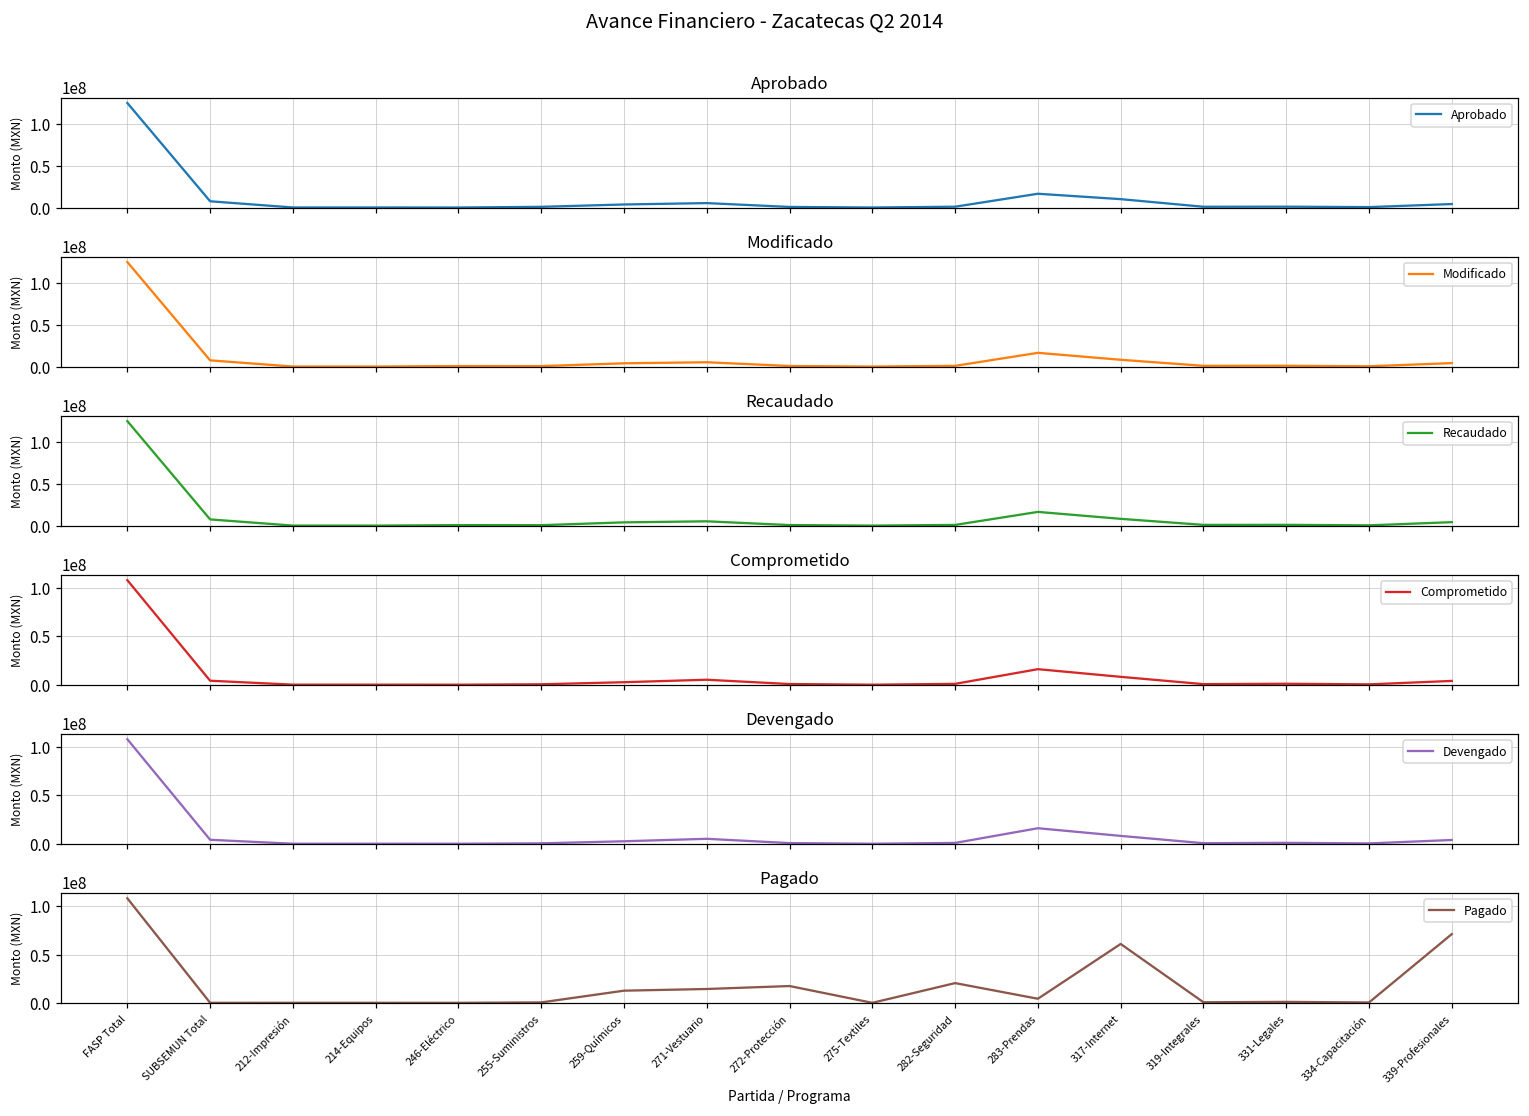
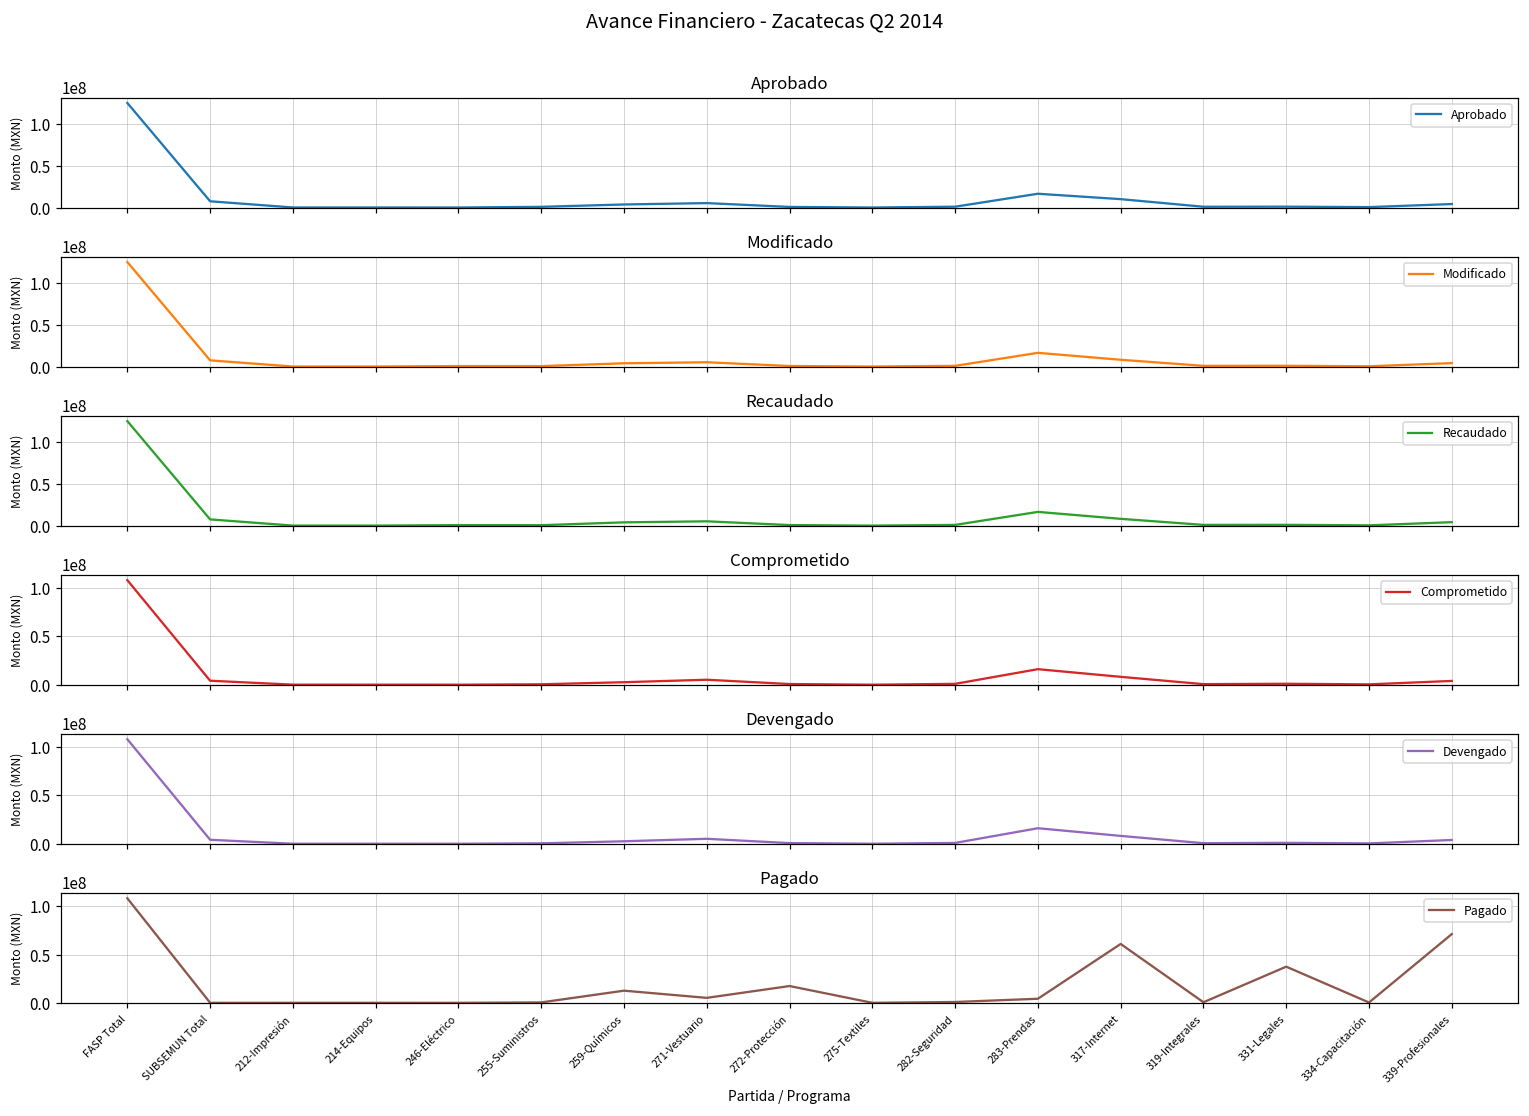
  {
    "Pagado": {
      "FASP Total": 110000000,
      "SUBSEMUN Total": 0,
      "212-Impresión": 0,
      "214-Equipos": 0,
      "246-Eléctrico": 0,
      "255-Suministros": 0,
      "259-Químicos": 10000000,
-     "271-Vestuario": 14000000,
+     "271-Vestuario": 5000000,
      "272-Protección": 20000000,
      "275-Textiles": 0,
-     "282-Seguridad": 20000000,
+     "282-Seguridad": 0,
      "283-Prendas": 0,
      "317-Internet": 60000000,
      "319-Integrales": 0,
-     "331-Legales": 0,
+     "331-Legales": 40000000,
      "334-Capacitación": 0,
      "339-Profesionales": 70000000
    }
  }
